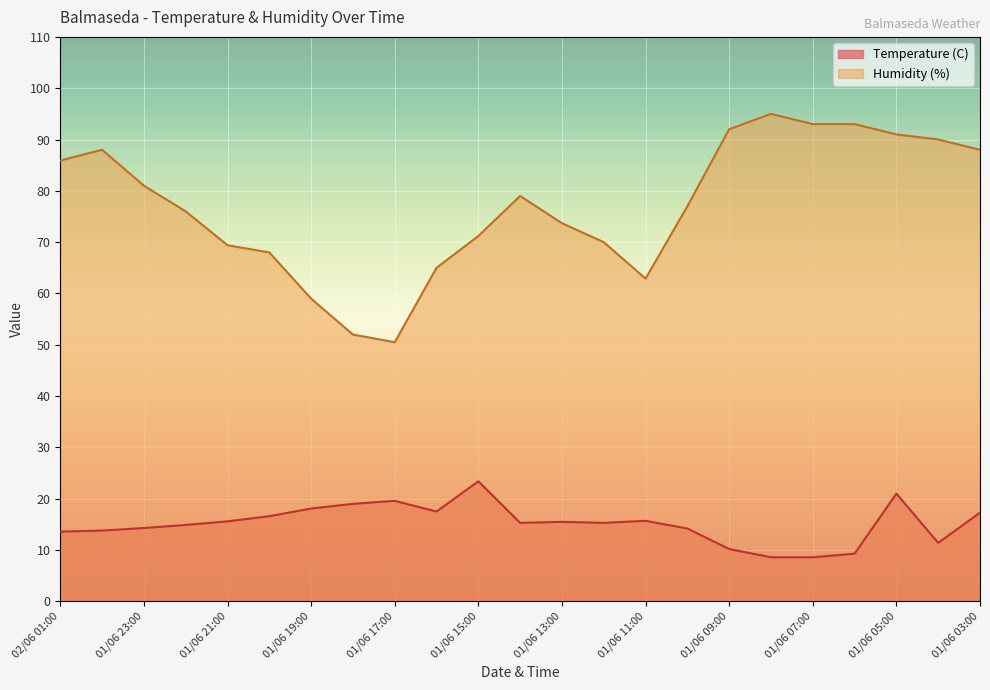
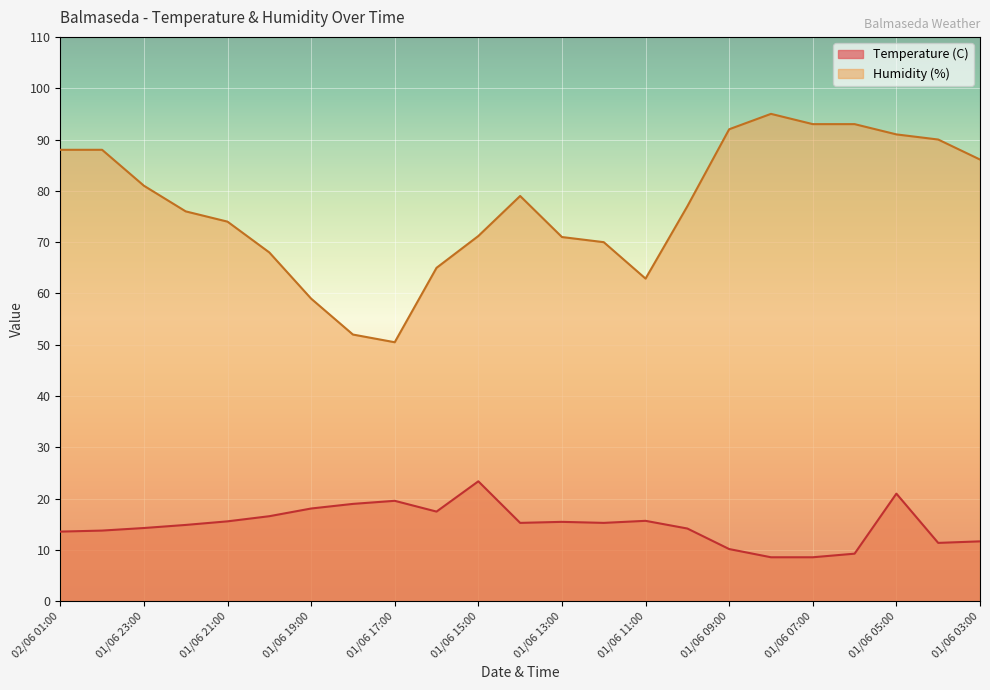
  {
    "Temperature (C)": {
      "02/06 01:00": 14,
      "01/06 23:00": 14,
      "01/06 21:00": 16,
      "01/06 19:00": 18,
      "01/06 17:00": 20,
      "01/06 15:00": 23,
      "01/06 13:00": 16,
      "01/06 11:00": 16,
      "01/06 09:00": 10,
      "01/06 07:00": 9,
      "01/06 05:00": 21,
-     "01/06 03:00": 17
+     "01/06 03:00": 12
    },
    "Humidity (%)": {
-     "02/06 01:00": 86,
+     "02/06 01:00": 88,
      "01/06 23:00": 81,
-     "01/06 21:00": 69,
+     "01/06 21:00": 74,
      "01/06 19:00": 59,
      "01/06 17:00": 51,
      "01/06 15:00": 71,
-     "01/06 13:00": 74,
+     "01/06 13:00": 71,
      "01/06 11:00": 63,
      "01/06 09:00": 92,
      "01/06 07:00": 93,
      "01/06 05:00": 91,
-     "01/06 03:00": 88
+     "01/06 03:00": 86
    }
  }
